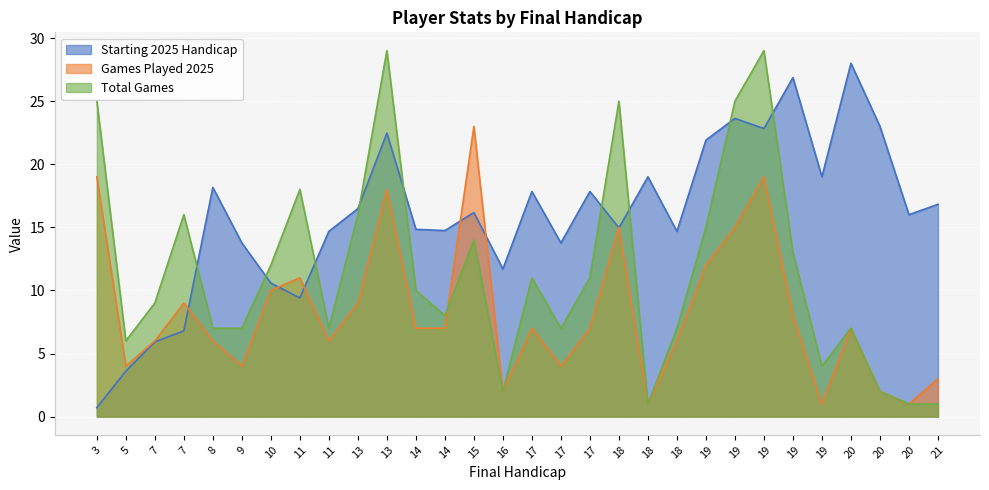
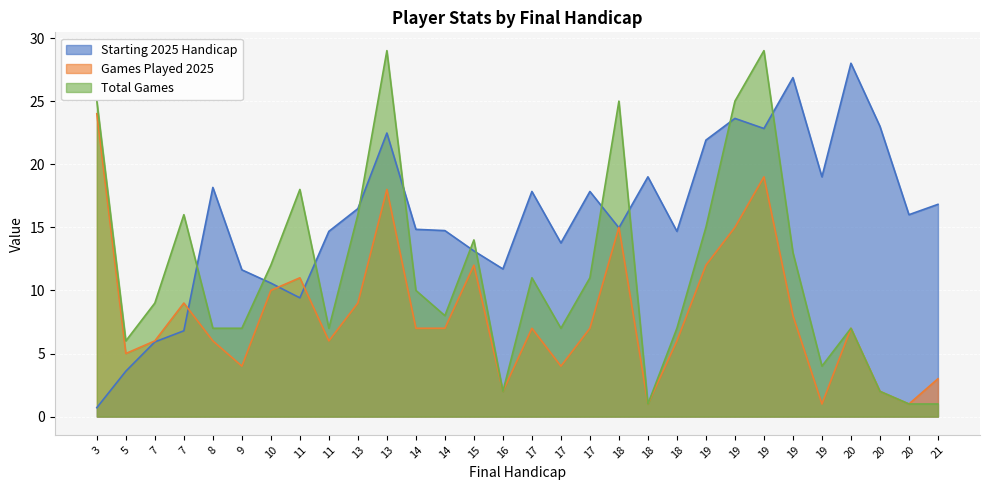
  {
    "Starting 2025 Handicap": {
      "3": 0.7,
      "5": 3.6,
      "8": 18.2,
-     "9": 13.8,
+     "9": 11.6,
      "10": 10.6,
-     "15": 16.2,
+     "15": 13.1,
      "16": 11.7,
      "21": 16.8
    },
    "Games Played 2025": {
-     "3": 19,
-     "5": 4,
+     "3": 24,
+     "5": 5,
      "8": 6,
      "9": 4,
      "10": 10,
-     "15": 23,
+     "15": 12,
      "21": 3
    },
    "Total Games": {
      "3": 25.0,
      "5": 6.0,
      "8": 7.0,
      "9": 7.0,
      "10": 12.0,
      "15": 14.0,
      "21": 1.0
    }
  }
